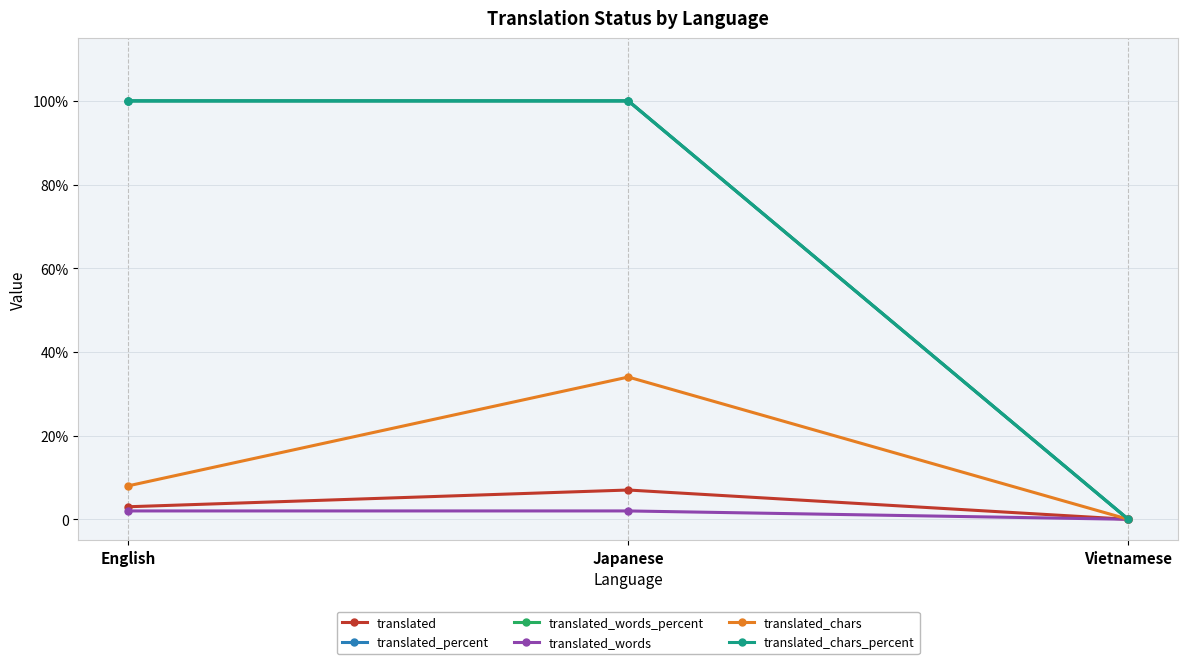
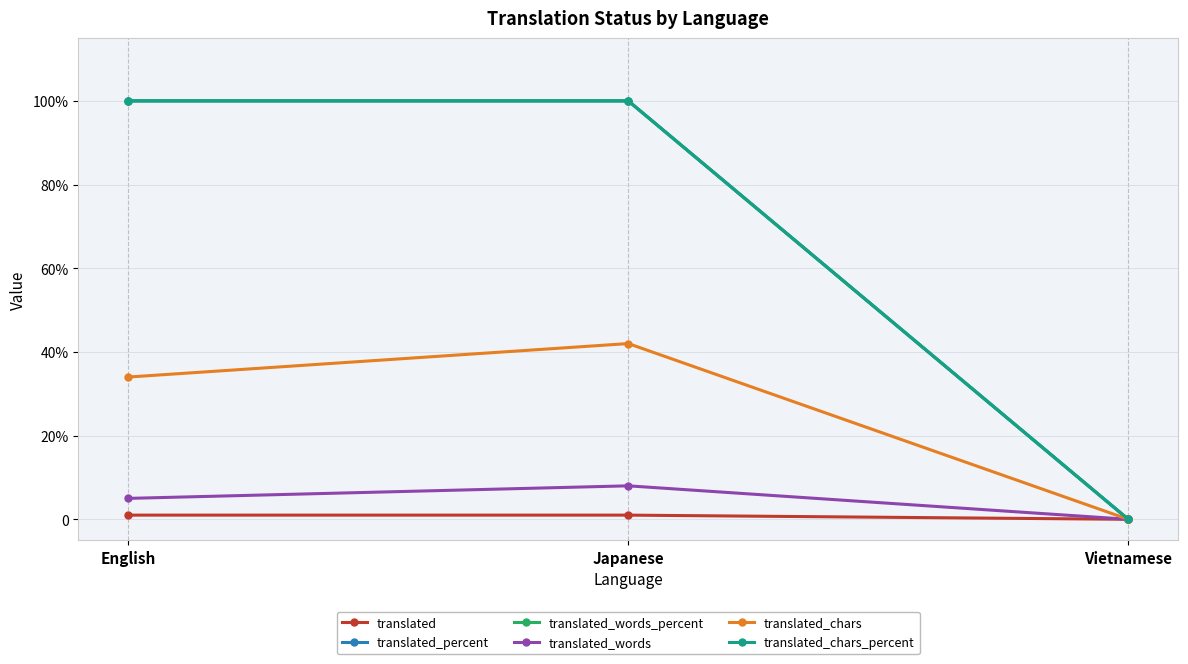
  {
    "translated": {
-     "English": "3%",
-     "Japanese": "7%"
+     "English": "1%",
+     "Japanese": "1%"
    },
    "translated_chars_percent": {
      "English": "100%",
      "Japanese": "100%"
    },
    "translated_words": {
-     "English": "2%",
-     "Japanese": "2%"
+     "English": "5%",
+     "Japanese": "8%"
    },
    "translated_chars": {
-     "English": "8%",
-     "Japanese": "34%"
+     "English": "34%",
+     "Japanese": "42%"
    }
  }
